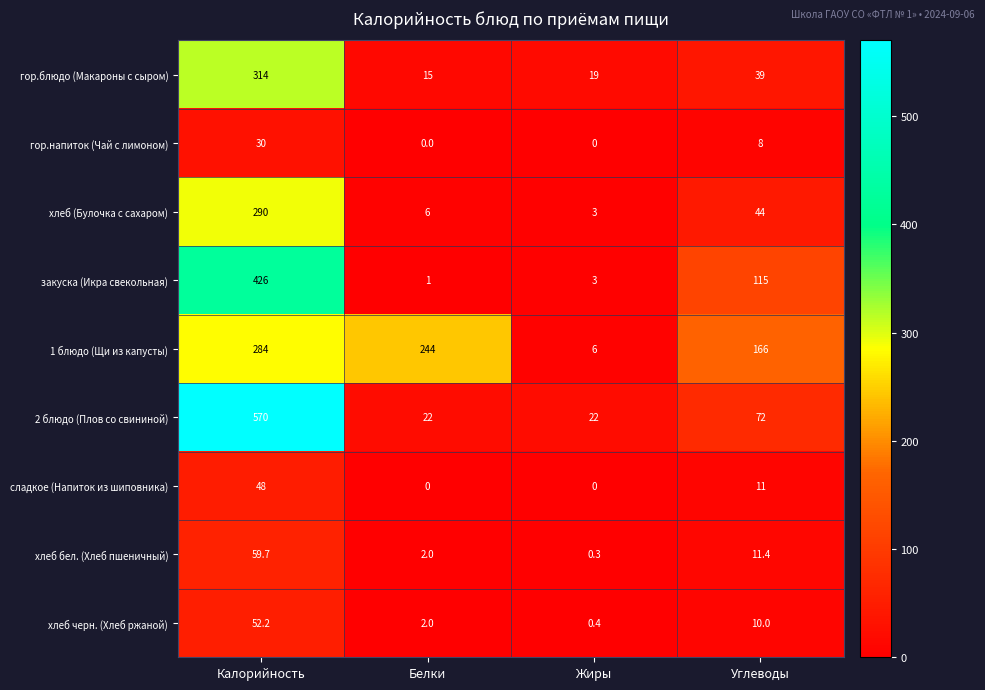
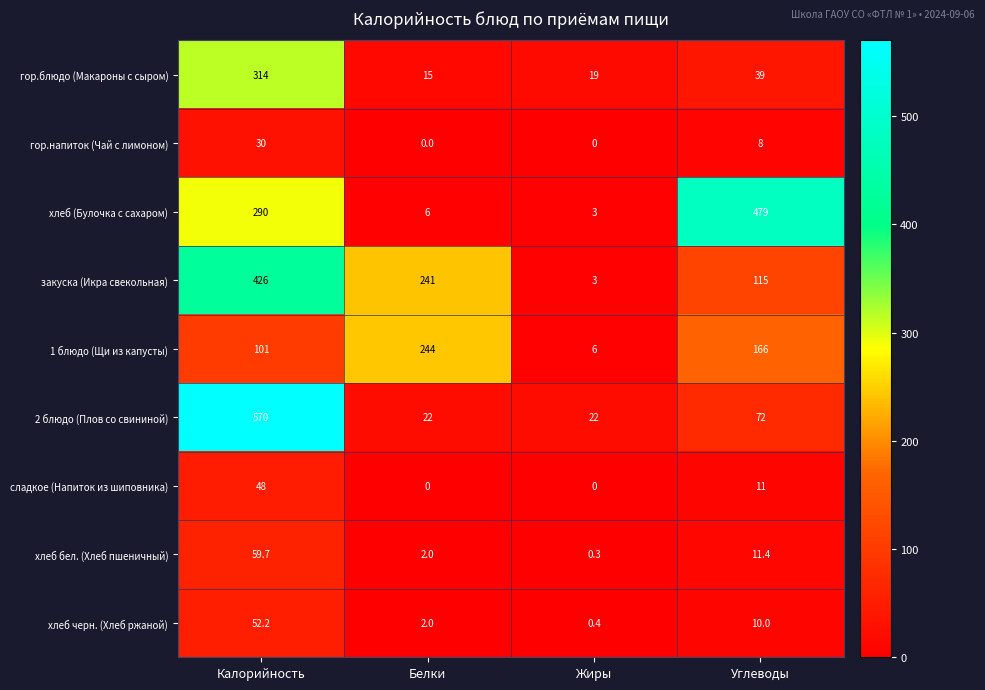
  {
    "гор.блюдо (Макароны с сыром)": {
      "Калорийность": 314,
      "Белки": 15,
      "Жиры": 19,
      "Углеводы": 39
    },
    "гор.напиток (Чай с лимоном)": {
      "Калорийность": 30,
      "Белки": 0.0,
      "Жиры": 0,
      "Углеводы": 8
    },
    "хлеб (Булочка с сахаром)": {
      "Калорийность": 290,
      "Белки": 6,
      "Жиры": 3,
-     "Углеводы": 44
+     "Углеводы": 479
    },
    "закуска (Икра свекольная)": {
      "Калорийность": 426,
-     "Белки": 1,
+     "Белки": 241,
      "Жиры": 3,
      "Углеводы": 115
    },
    "1 блюдо (Щи из капусты)": {
-     "Калорийность": 284,
+     "Калорийность": 101,
      "Белки": 244,
      "Жиры": 6,
      "Углеводы": 166
    },
    "2 блюдо (Плов со свининой)": {
      "Калорийность": 570,
      "Белки": 22,
      "Жиры": 22,
      "Углеводы": 72
    },
    "сладкое (Напиток из шиповника)": {
      "Калорийность": 48,
      "Белки": 0,
      "Жиры": 0,
      "Углеводы": 11
    },
    "хлеб бел. (Хлеб пшеничный)": {
      "Калорийность": 59.7,
      "Белки": 2.0,
      "Жиры": 0.3,
      "Углеводы": 11.4
    },
    "хлеб черн. (Хлеб ржаной)": {
      "Калорийность": 52.2,
      "Белки": 2.0,
      "Жиры": 0.4,
      "Углеводы": 10.0
    }
  }
